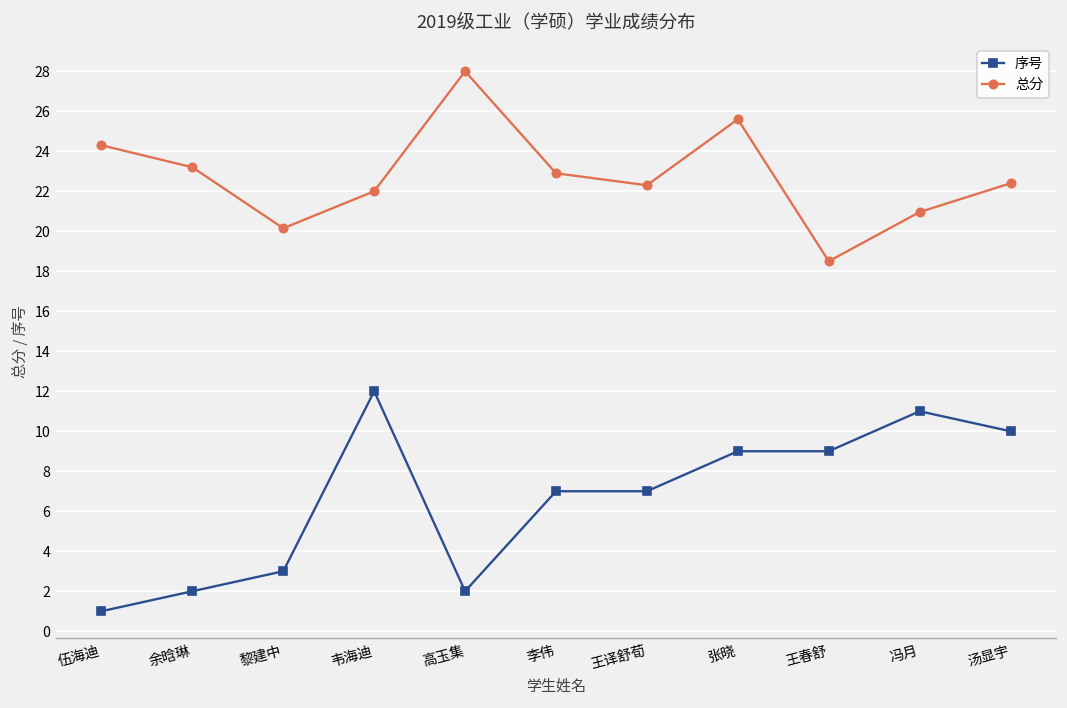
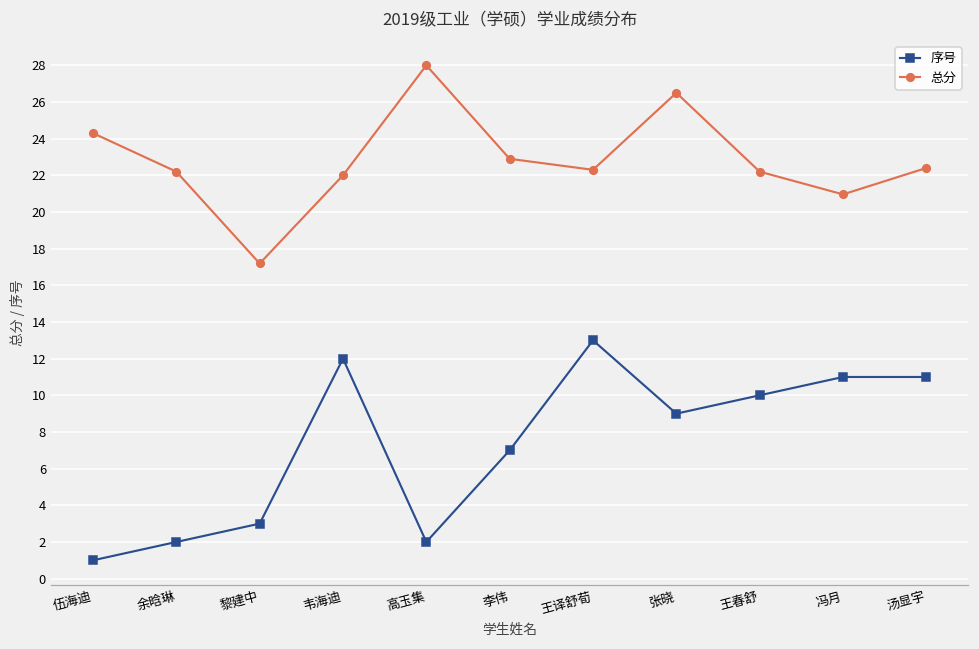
  {
    "序号": {
      "伍海迪": 1,
      "余晗琳": 2,
      "黎建中": 3,
      "韦海迪": 12,
      "高玉集": 2,
      "李伟": 7,
-     "王译舒荀": 7,
+     "王译舒荀": 13,
      "张晓": 9,
-     "王春舒": 9,
+     "王春舒": 10,
      "冯月": 11,
-     "汤显宇": 10
+     "汤显宇": 11
    },
    "总分": {
      "伍海迪": 24.3,
-     "余晗琳": 23.2,
-     "黎建中": 20.2,
+     "余晗琳": 22.2,
+     "黎建中": 17.2,
      "韦海迪": 22.0,
      "高玉集": 28.0,
      "李伟": 22.9,
      "王译舒荀": 22.3,
-     "张晓": 25.6,
-     "王春舒": 18.5,
+     "张晓": 26.5,
+     "王春舒": 22.2,
      "冯月": 21.0,
      "汤显宇": 22.4
    }
  }
